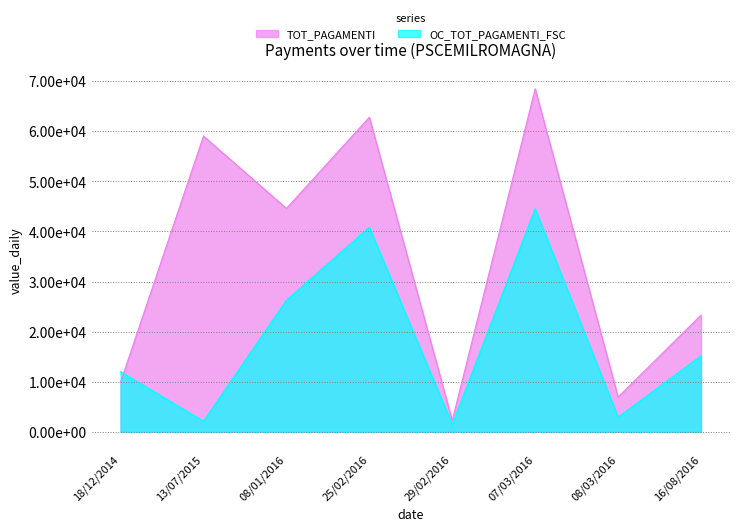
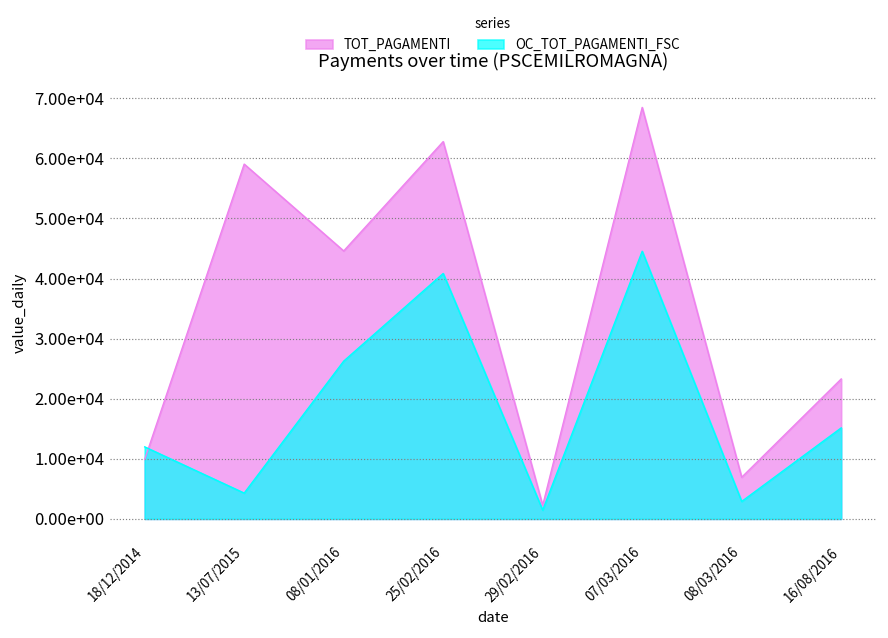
  {
    "TOT_PAGAMENTI": {
      "18/12/2014": 10000,
      "13/07/2015": 59000,
      "08/01/2016": 45000,
      "25/02/2016": 63000,
      "29/02/2016": 2000,
      "07/03/2016": 68000,
      "08/03/2016": 7000,
      "16/08/2016": 23000
    },
    "OC_TOT_PAGAMENTI_FSC": {
      "18/12/2014": 12000,
-     "13/07/2015": 2000,
+     "13/07/2015": 4000,
      "08/01/2016": 26000,
      "25/02/2016": 41000,
      "29/02/2016": 1000,
      "07/03/2016": 45000,
      "08/03/2016": 3000,
      "16/08/2016": 15000
    }
  }
